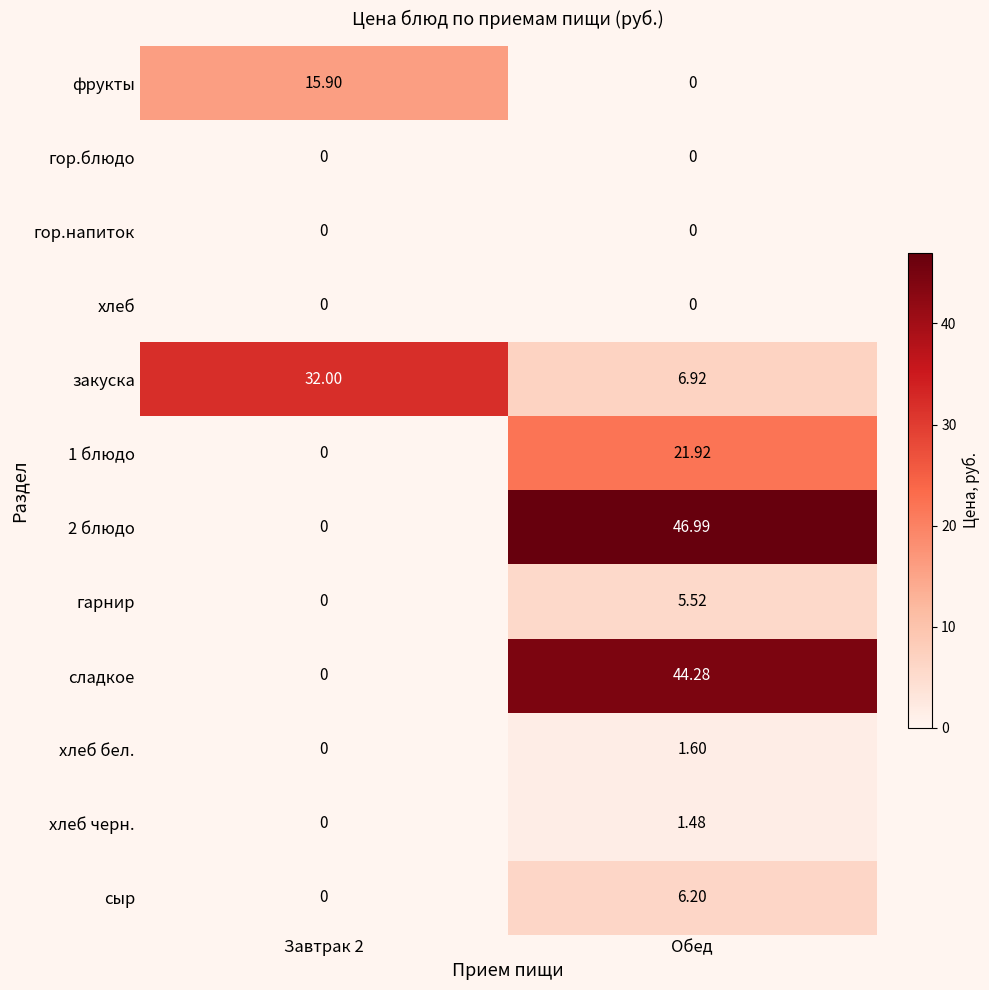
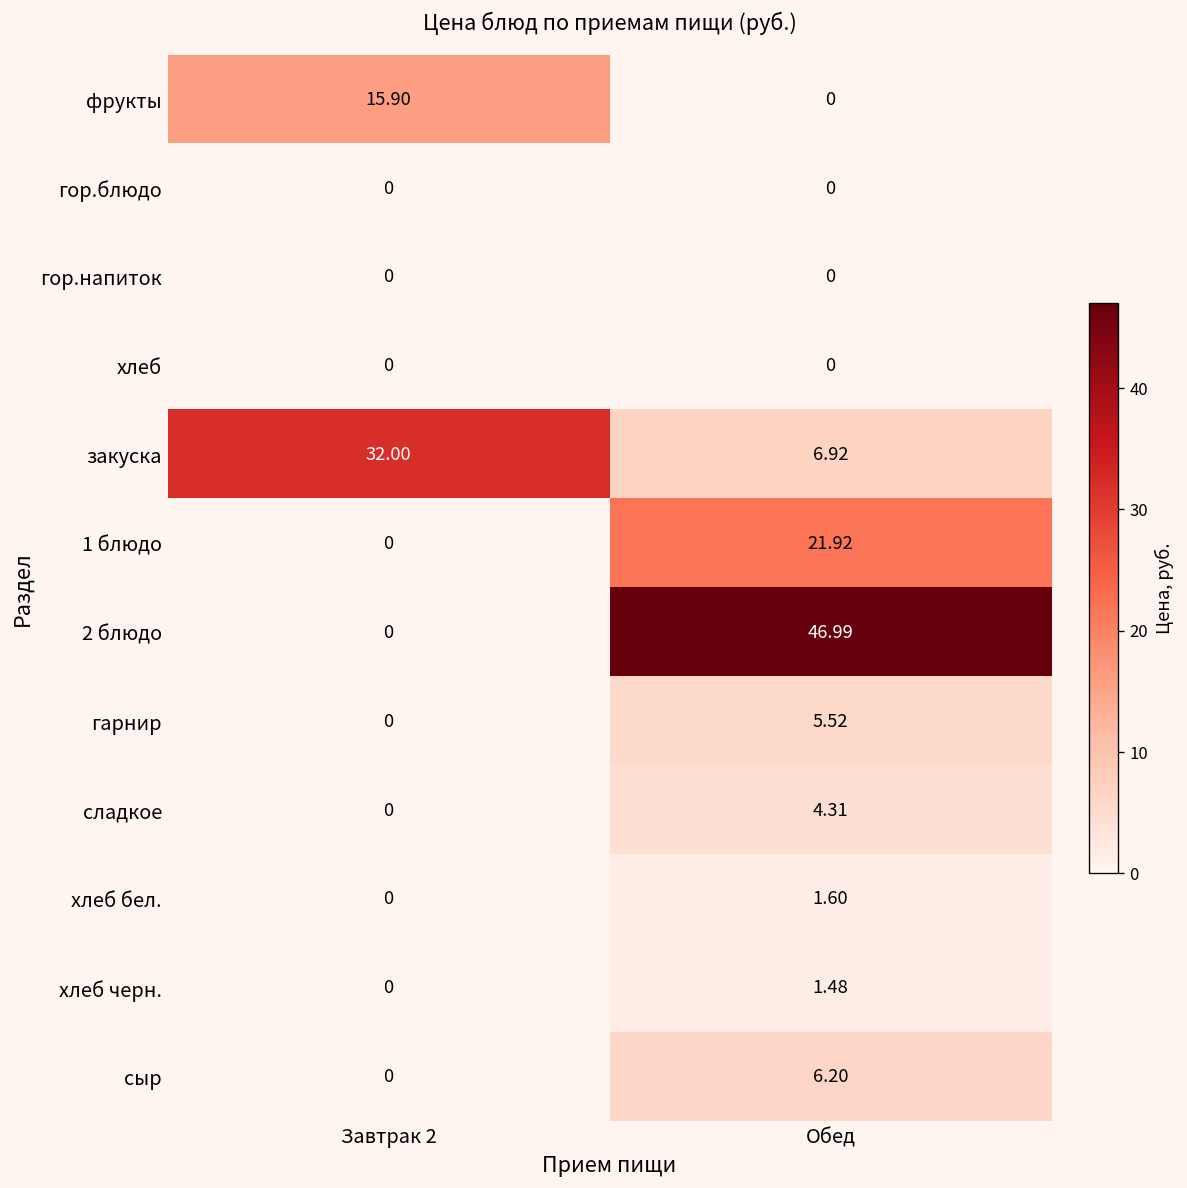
  {
    "фрукты": {
      "Завтрак 2": 15.90,
      "Обед": 0
    },
    "гор.блюдо": {
      "Завтрак 2": 0,
      "Обед": 0
    },
    "гор.напиток": {
      "Завтрак 2": 0,
      "Обед": 0
    },
    "хлеб": {
      "Завтрак 2": 0,
      "Обед": 0
    },
    "закуска": {
      "Завтрак 2": 32.00,
      "Обед": 6.92
    },
    "1 блюдо": {
      "Завтрак 2": 0,
      "Обед": 21.92
    },
    "2 блюдо": {
      "Завтрак 2": 0,
      "Обед": 46.99
    },
    "гарнир": {
      "Завтрак 2": 0,
      "Обед": 5.52
    },
    "сладкое": {
      "Завтрак 2": 0,
-     "Обед": 44.28
+     "Обед": 4.31
    },
    "хлеб бел.": {
      "Завтрак 2": 0,
      "Обед": 1.60
    },
    "хлеб черн.": {
      "Завтрак 2": 0,
      "Обед": 1.48
    },
    "сыр": {
      "Завтрак 2": 0,
      "Обед": 6.20
    }
  }
